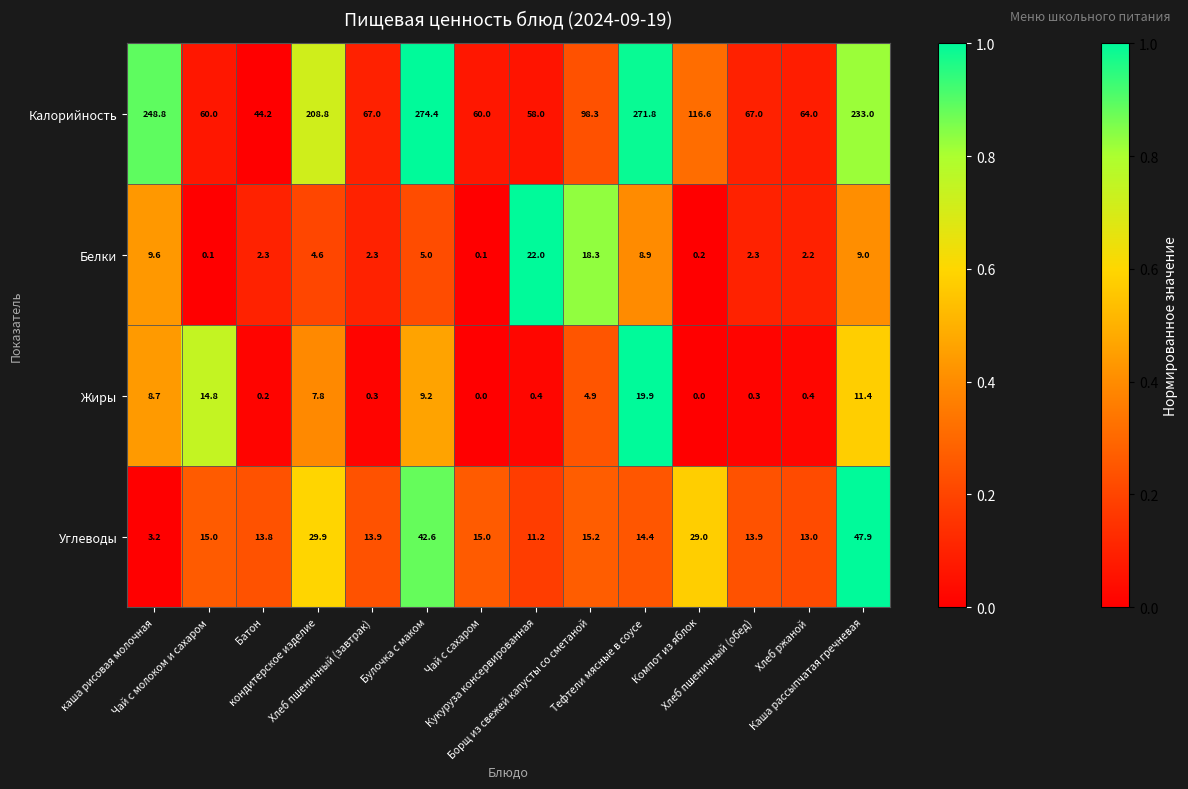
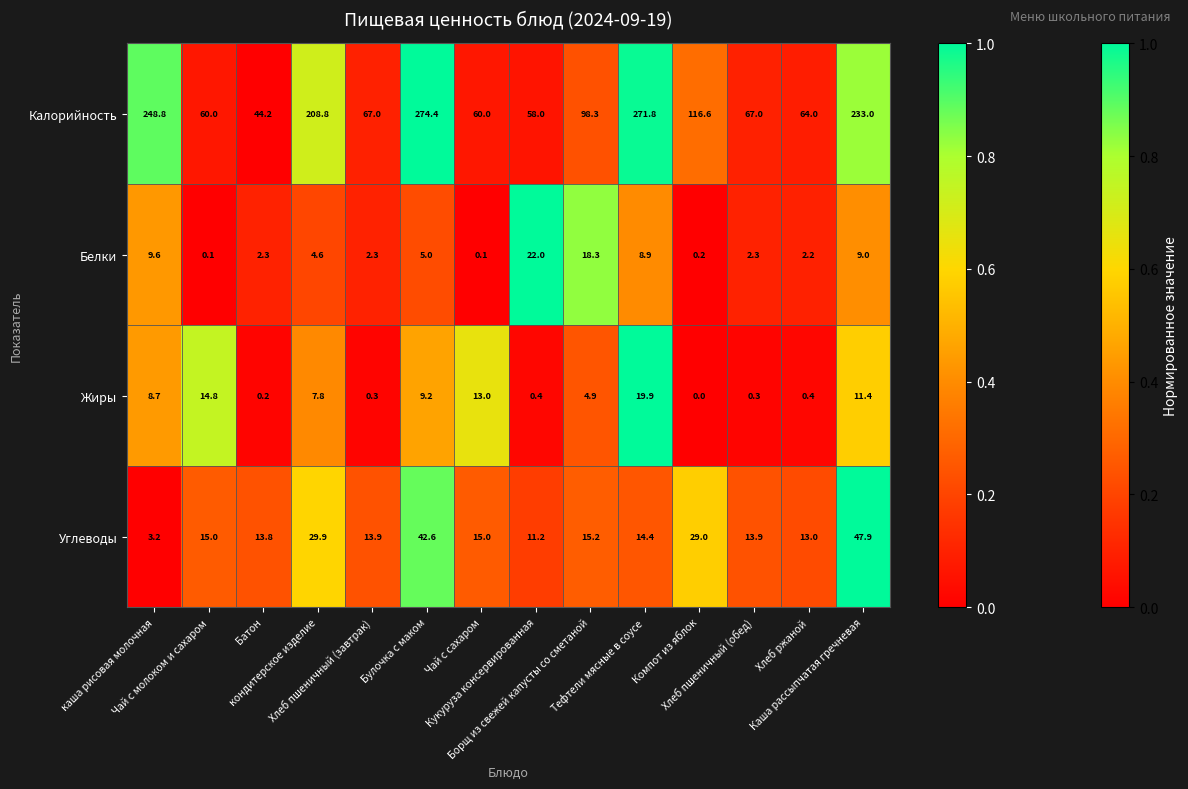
  {
    "Калорийность": {
      "каша рисовая молочная": 248.8,
      "Чай с молоком и сахаром": 60.0,
      "Батон": 44.2,
      "кондитерское изделие": 208.8,
      "Хлеб пшеничный (завтрак)": 67.0,
      "Булочка с маком": 274.4,
      "Чай с сахаром": 60.0,
      "Кукуруза консервированная": 58.0,
      "Борщ из свежей капусты со сметаной": 98.3,
      "Тефтели мясные в соусе": 271.8,
      "Компот из яблок": 116.6,
      "Хлеб пшеничный (обед)": 67.0,
      "Хлеб ржаной": 64.0,
      "Каша рассыпчатая гречневая": 233.0
    },
    "Белки": {
      "каша рисовая молочная": 9.6,
      "Чай с молоком и сахаром": 0.1,
      "Батон": 2.3,
      "кондитерское изделие": 4.6,
      "Хлеб пшеничный (завтрак)": 2.3,
      "Булочка с маком": 5.0,
      "Чай с сахаром": 0.1,
      "Кукуруза консервированная": 22.0,
      "Борщ из свежей капусты со сметаной": 18.3,
      "Тефтели мясные в соусе": 8.9,
      "Компот из яблок": 0.2,
      "Хлеб пшеничный (обед)": 2.3,
      "Хлеб ржаной": 2.2,
      "Каша рассыпчатая гречневая": 9.0
    },
    "Жиры": {
      "каша рисовая молочная": 8.7,
      "Чай с молоком и сахаром": 14.8,
      "Батон": 0.2,
      "кондитерское изделие": 7.8,
      "Хлеб пшеничный (завтрак)": 0.3,
      "Булочка с маком": 9.2,
-     "Чай с сахаром": 0.0,
+     "Чай с сахаром": 13.0,
      "Кукуруза консервированная": 0.4,
      "Борщ из свежей капусты со сметаной": 4.9,
      "Тефтели мясные в соусе": 19.9,
      "Компот из яблок": 0.0,
      "Хлеб пшеничный (обед)": 0.3,
      "Хлеб ржаной": 0.4,
      "Каша рассыпчатая гречневая": 11.4
    },
    "Углеводы": {
      "каша рисовая молочная": 3.2,
      "Чай с молоком и сахаром": 15.0,
      "Батон": 13.8,
      "кондитерское изделие": 29.9,
      "Хлеб пшеничный (завтрак)": 13.9,
      "Булочка с маком": 42.6,
      "Чай с сахаром": 15.0,
      "Кукуруза консервированная": 11.2,
      "Борщ из свежей капусты со сметаной": 15.2,
      "Тефтели мясные в соусе": 14.4,
      "Компот из яблок": 29.0,
      "Хлеб пшеничный (обед)": 13.9,
      "Хлеб ржаной": 13.0,
      "Каша рассыпчатая гречневая": 47.9
    }
  }
